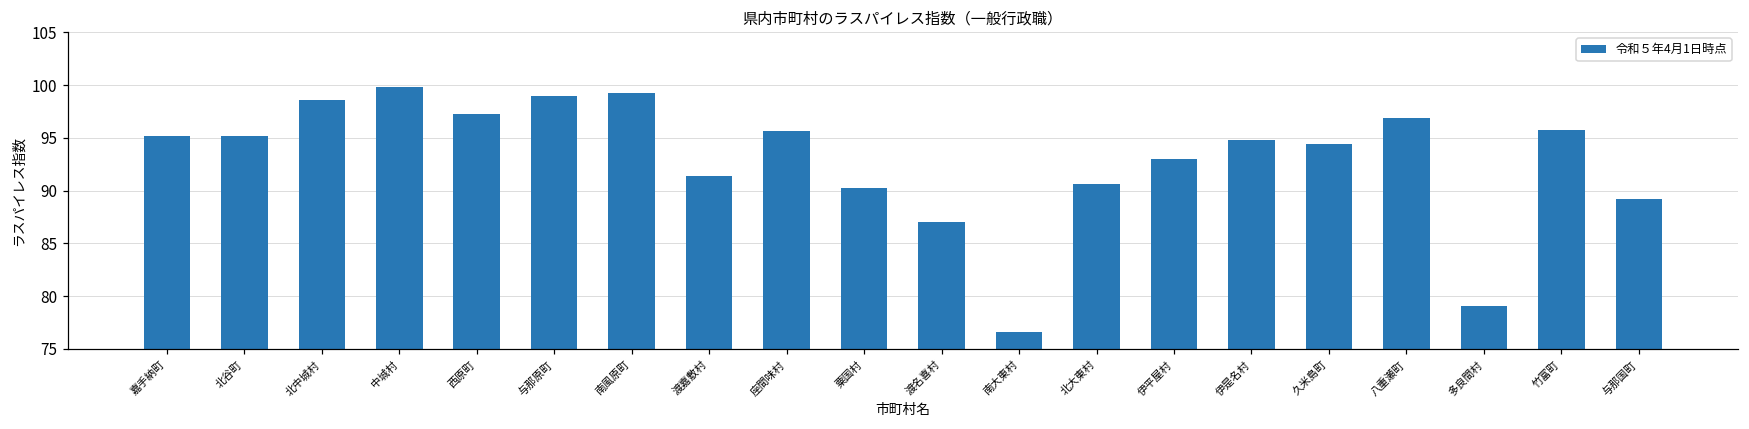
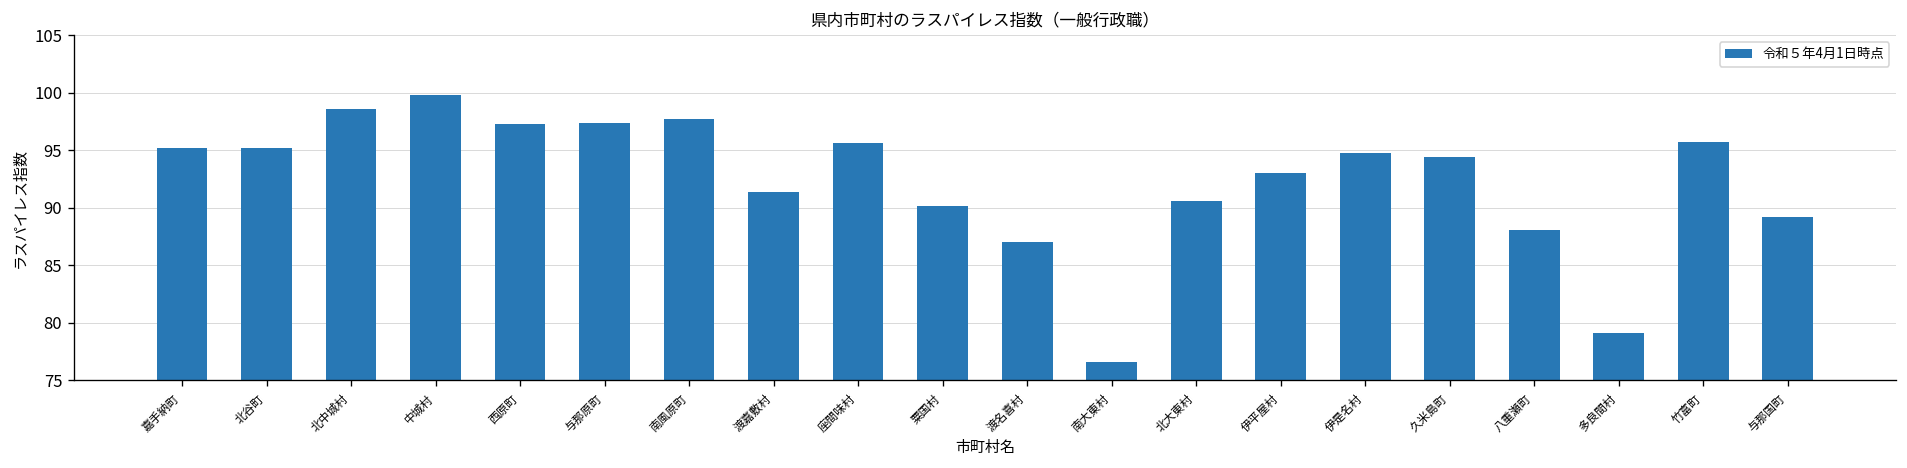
  {
    "嘉手納町": 95,
    "北谷町": 95,
    "北中城村": 99,
    "中城村": 100,
    "西原町": 97,
-   "与那原町": 99,
-   "南風原町": 99,
+   "与那原町": 97,
+   "南風原町": 98,
    "渡嘉敷村": 91,
    "座間味村": 96,
    "粟国村": 90,
    "渡名喜村": 87,
    "南大東村": 77,
    "北大東村": 91,
    "伊平屋村": 93,
    "伊是名村": 95,
    "久米島町": 94,
-   "八重瀬町": 97,
+   "八重瀬町": 88,
    "多良間村": 79,
    "竹富町": 96,
    "与那国町": 89
  }
